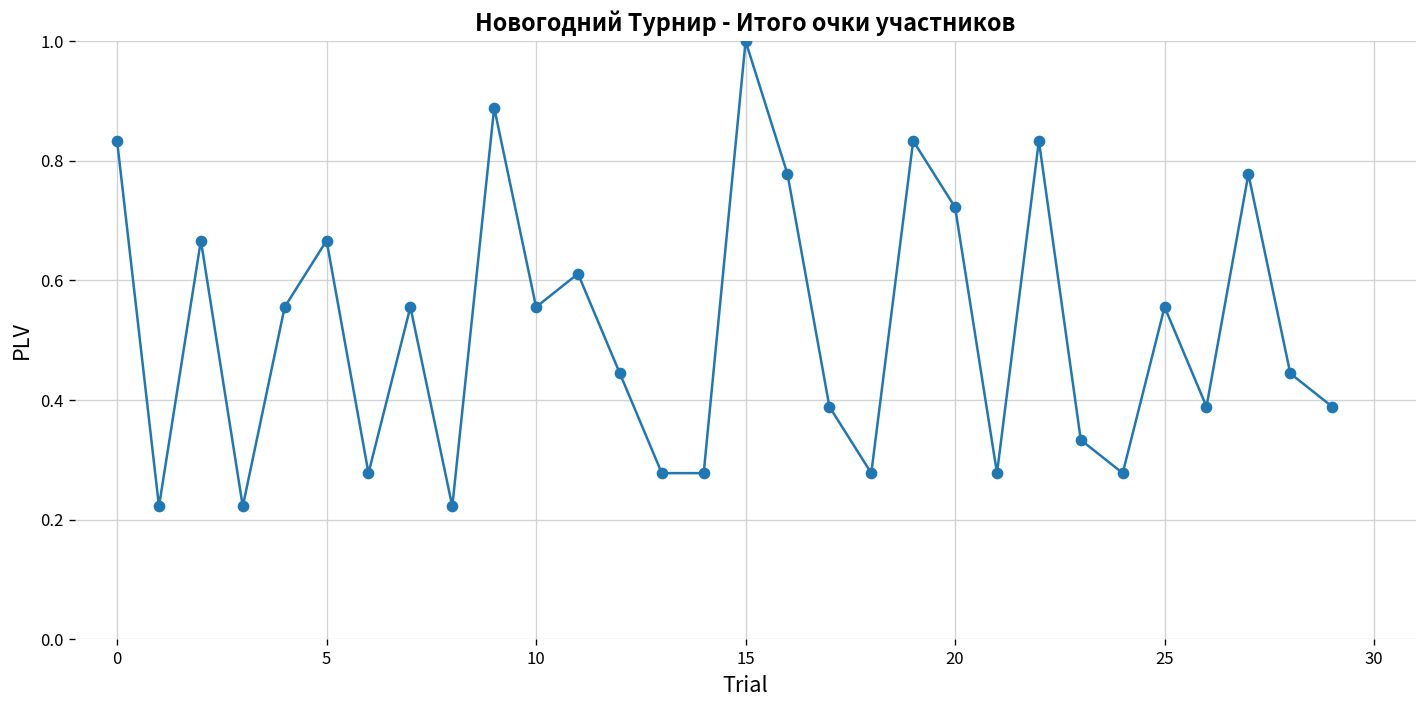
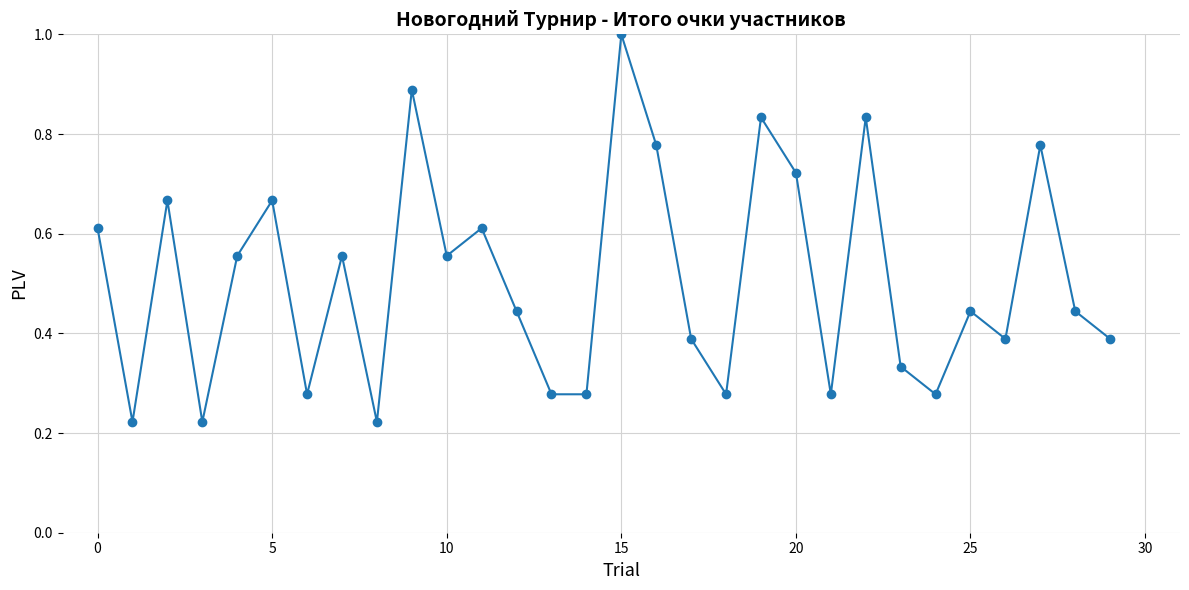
  {
-   "0": 0.83,
+   "0": 0.61,
    "5": 0.67,
    "10": 0.56,
    "15": 1.00,
    "20": 0.72,
-   "25": 0.56
+   "25": 0.44
  }
